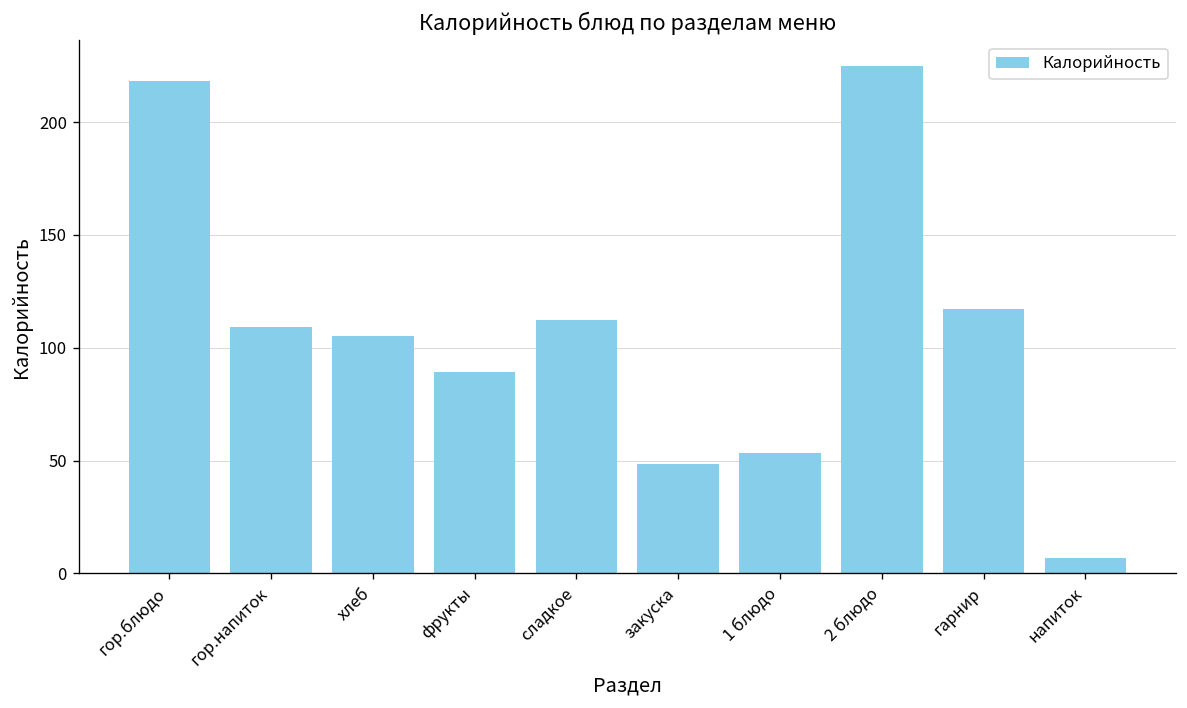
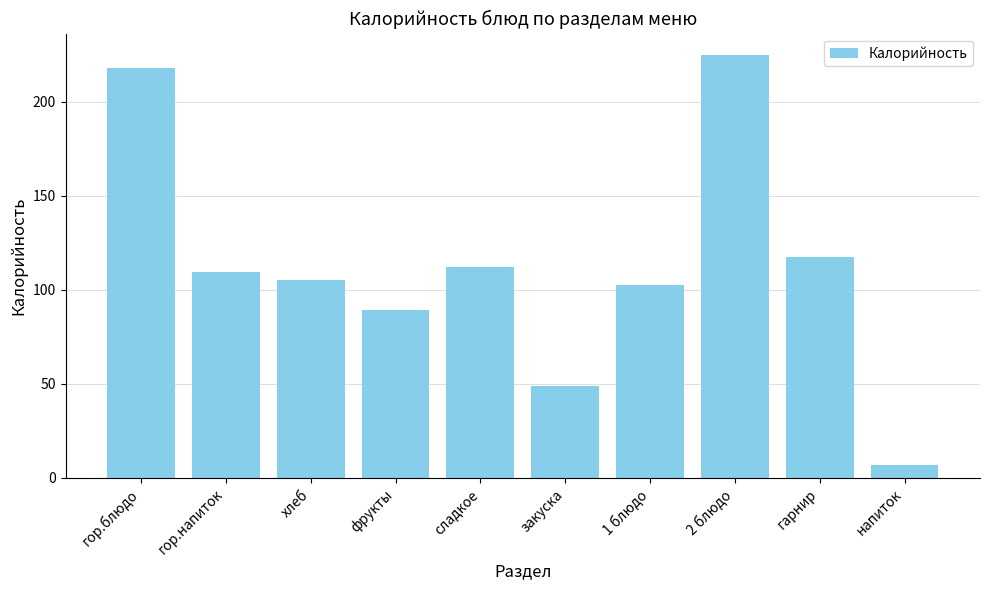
  {
    "гор.блюдо": 218,
    "гор.напиток": 109,
    "хлеб": 105,
    "фрукты": 89,
    "сладкое": 112,
    "закуска": 49,
-   "1 блюдо": 53,
+   "1 блюдо": 102,
    "2 блюдо": 225,
    "гарнир": 117,
    "напиток": 7
  }
